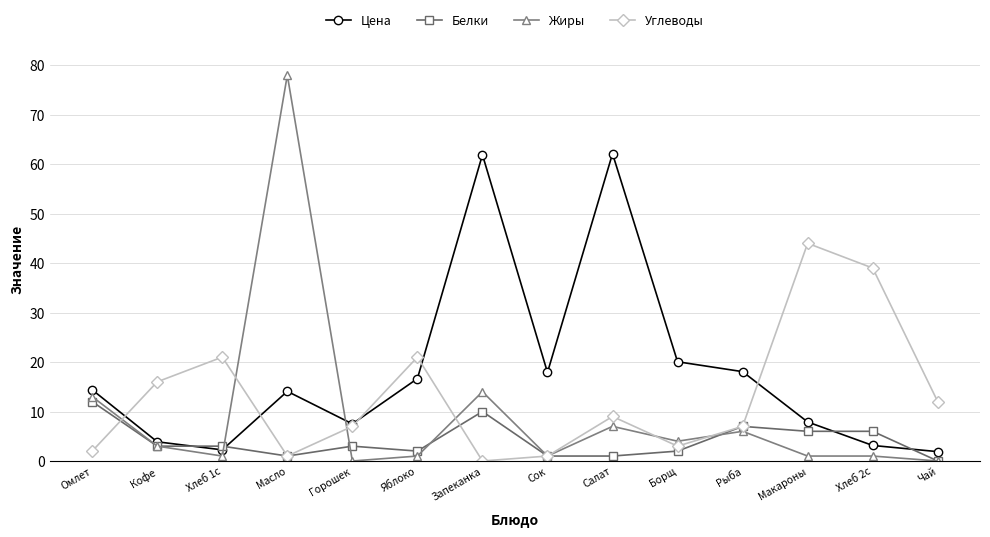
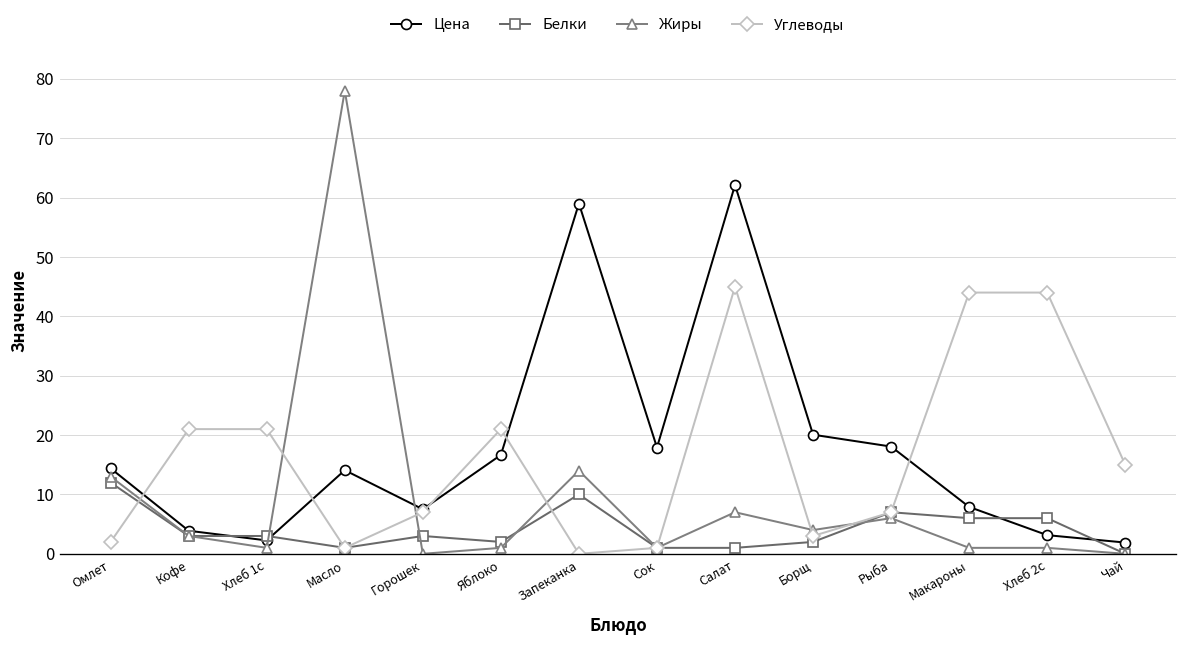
  {
    "Цена": {
      "Омлет": 14,
      "Кофе": 4,
      "Хлеб 1с": 2,
      "Масло": 14,
      "Яблоко": 17,
-     "Запеканка": 62,
+     "Запеканка": 59,
      "Сок": 18,
      "Салат": 62,
      "Борщ": 20,
      "Рыба": 18,
      "Макароны": 8,
      "Хлеб 2с": 3,
      "Чай": 2
    },
    "Углеводы": {
      "Омлет": 2,
-     "Кофе": 16,
+     "Кофе": 21,
      "Хлеб 1с": 21,
      "Яблоко": 21,
      "Запеканка": 0,
-     "Салат": 9,
+     "Салат": 45,
      "Борщ": 3,
      "Макароны": 44,
-     "Хлеб 2с": 39,
-     "Чай": 12
+     "Хлеб 2с": 44,
+     "Чай": 15
    }
  }
